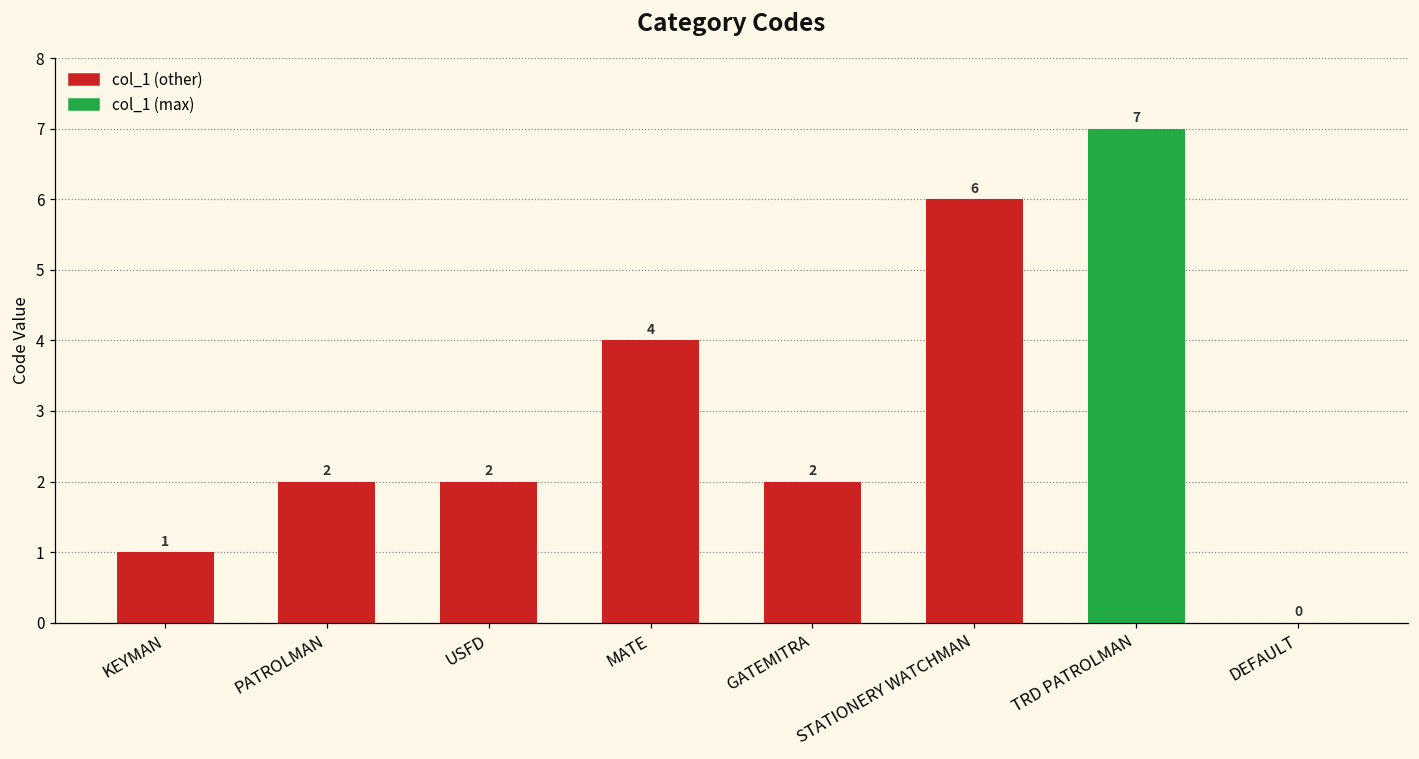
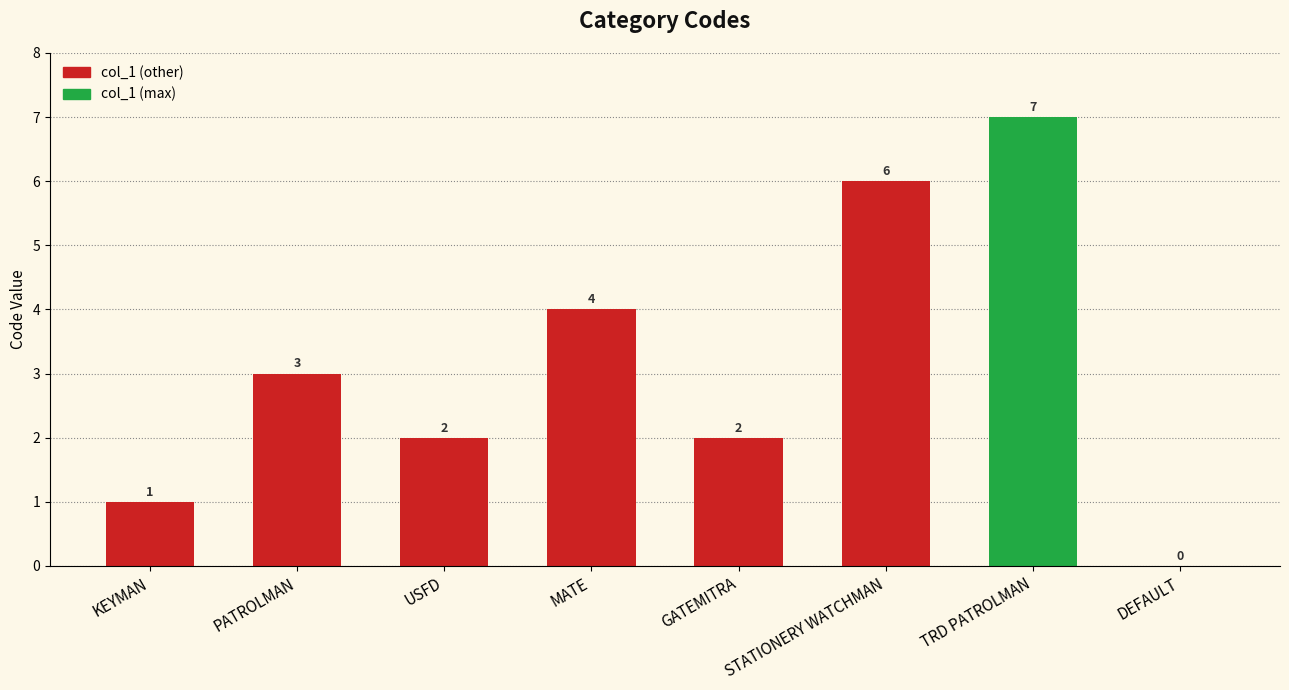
  {
    "KEYMAN": 1,
-   "PATROLMAN": 2,
+   "PATROLMAN": 3,
    "USFD": 2,
    "MATE": 4,
    "GATEMITRA": 2,
    "STATIONERY WATCHMAN": 6,
    "TRD PATROLMAN": 7,
    "DEFAULT": 0
  }
